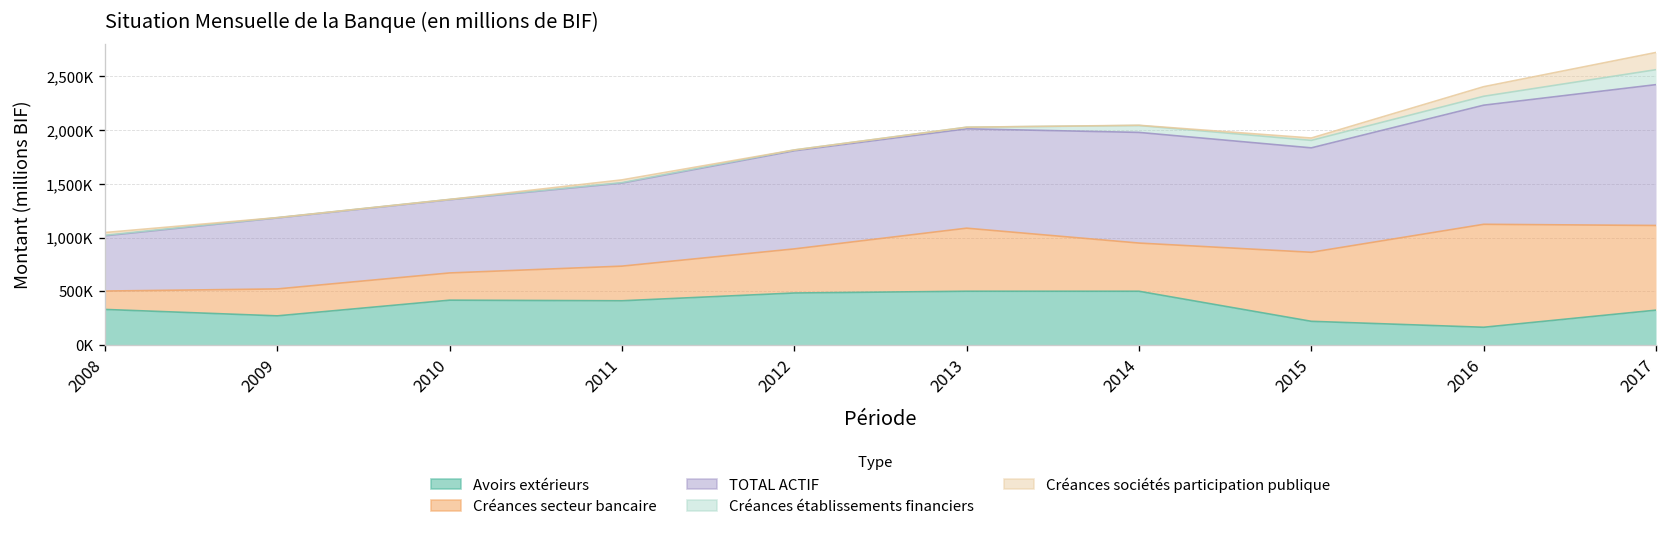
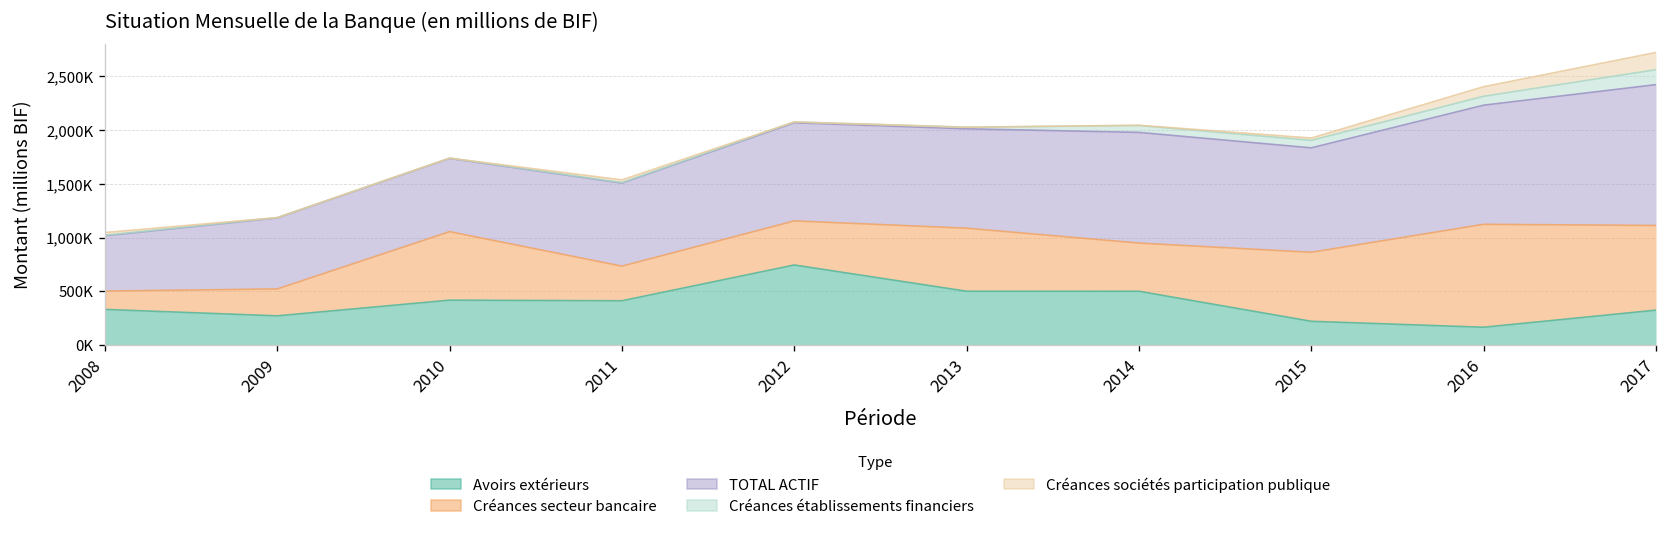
  {
    "Avoirs extérieurs": {
      "2008": "300,000",
      "2009": "300,000",
      "2010": "400,000",
      "2011": "400,000",
-     "2012": "500,000",
+     "2012": "700,000",
      "2013": "500,000",
      "2014": "500,000",
      "2015": "200,000",
      "2016": "200,000",
      "2017": "300,000"
    },
    "Créances secteur bancaire": {
      "2008": "200,000",
      "2009": "300,000",
-     "2010": "300,000",
+     "2010": "600,000",
      "2011": "300,000",
      "2012": "400,000",
      "2013": "600,000",
      "2014": "400,000",
      "2015": "600,000",
      "2016": "1,000,000",
      "2017": "800,000"
    }
  }
